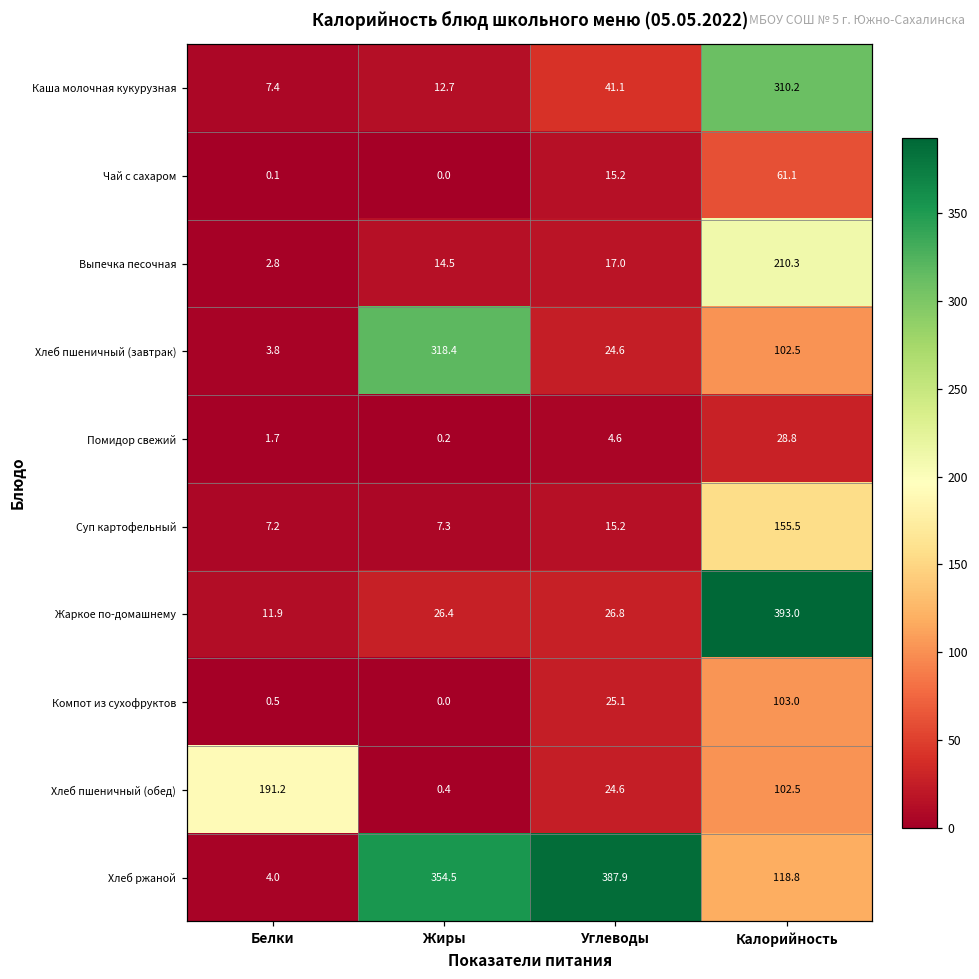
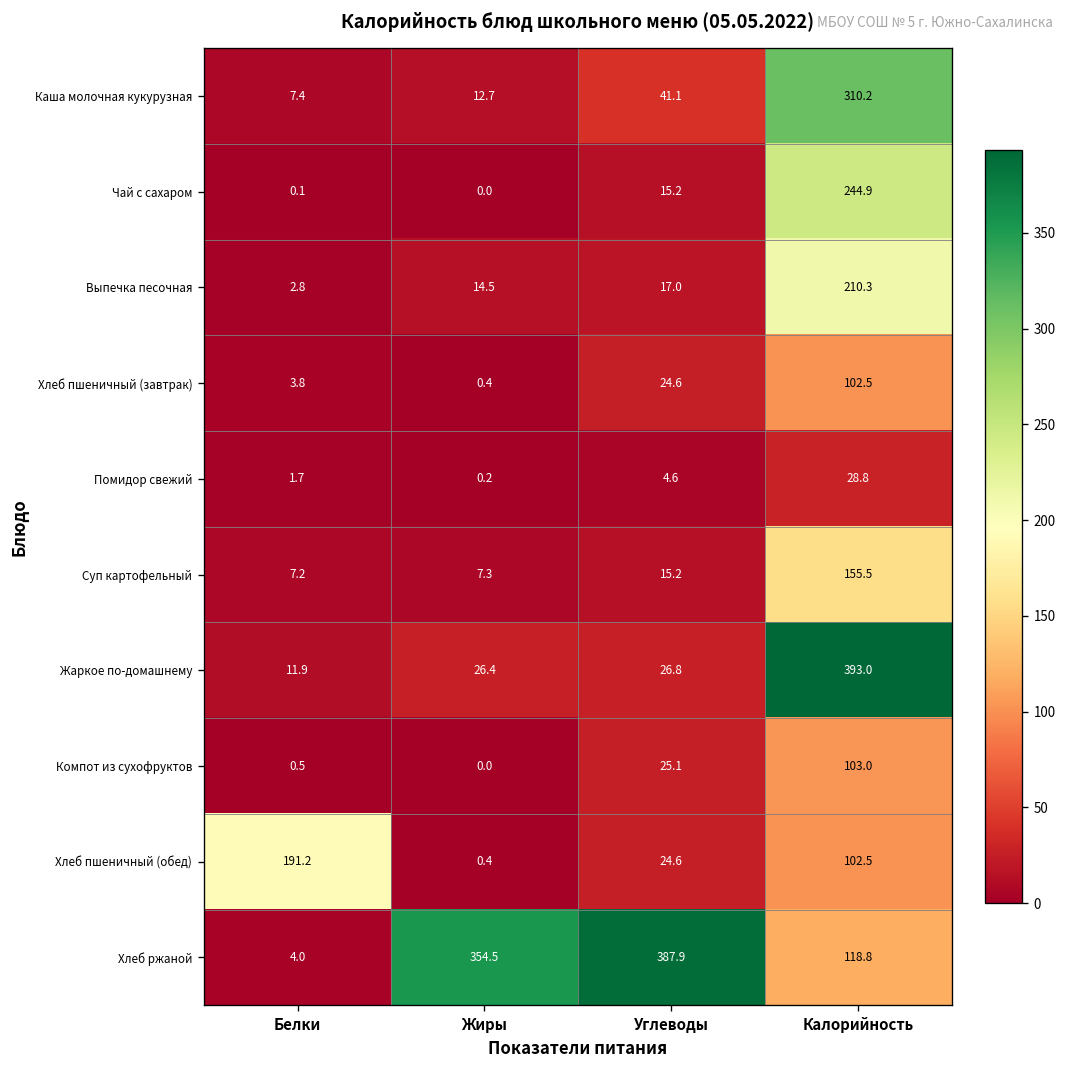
  {
    "Каша молочная кукурузная": {
      "Белки": 7.4,
      "Жиры": 12.7,
      "Углеводы": 41.1,
      "Калорийность": 310.2
    },
    "Чай с сахаром": {
      "Белки": 0.1,
      "Жиры": 0.0,
      "Углеводы": 15.2,
-     "Калорийность": 61.1
+     "Калорийность": 244.9
    },
    "Выпечка песочная": {
      "Белки": 2.8,
      "Жиры": 14.5,
      "Углеводы": 17.0,
      "Калорийность": 210.3
    },
    "Хлеб пшеничный (завтрак)": {
      "Белки": 3.8,
-     "Жиры": 318.4,
+     "Жиры": 0.4,
      "Углеводы": 24.6,
      "Калорийность": 102.5
    },
    "Помидор свежий": {
      "Белки": 1.7,
      "Жиры": 0.2,
      "Углеводы": 4.6,
      "Калорийность": 28.8
    },
    "Суп картофельный": {
      "Белки": 7.2,
      "Жиры": 7.3,
      "Углеводы": 15.2,
      "Калорийность": 155.5
    },
    "Жаркое по-домашнему": {
      "Белки": 11.9,
      "Жиры": 26.4,
      "Углеводы": 26.8,
      "Калорийность": 393.0
    },
    "Компот из сухофруктов": {
      "Белки": 0.5,
      "Жиры": 0.0,
      "Углеводы": 25.1,
      "Калорийность": 103.0
    },
    "Хлеб пшеничный (обед)": {
      "Белки": 191.2,
      "Жиры": 0.4,
      "Углеводы": 24.6,
      "Калорийность": 102.5
    },
    "Хлеб ржаной": {
      "Белки": 4.0,
      "Жиры": 354.5,
      "Углеводы": 387.9,
      "Калорийность": 118.8
    }
  }
